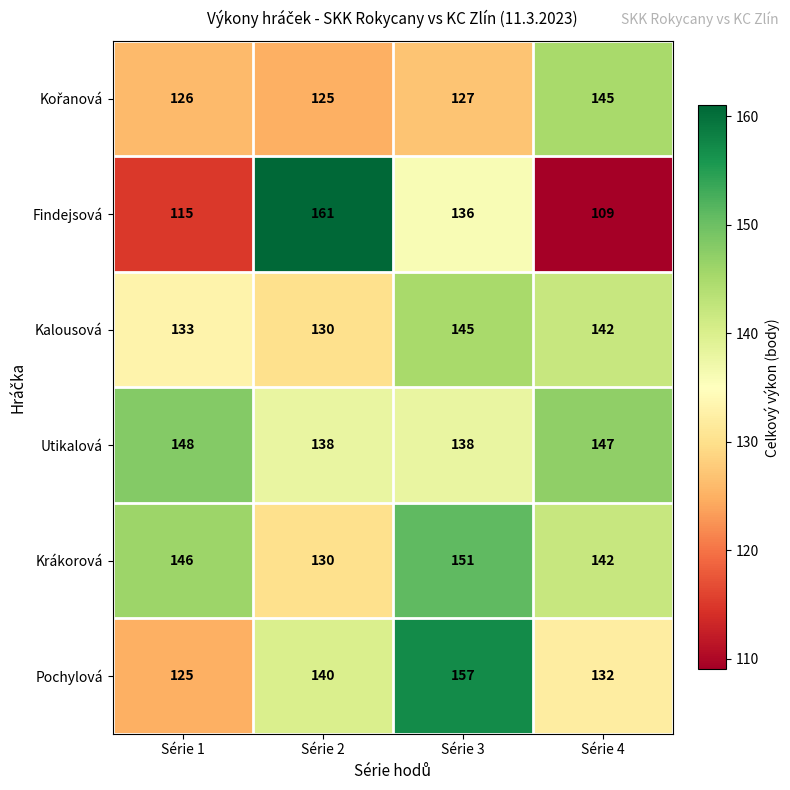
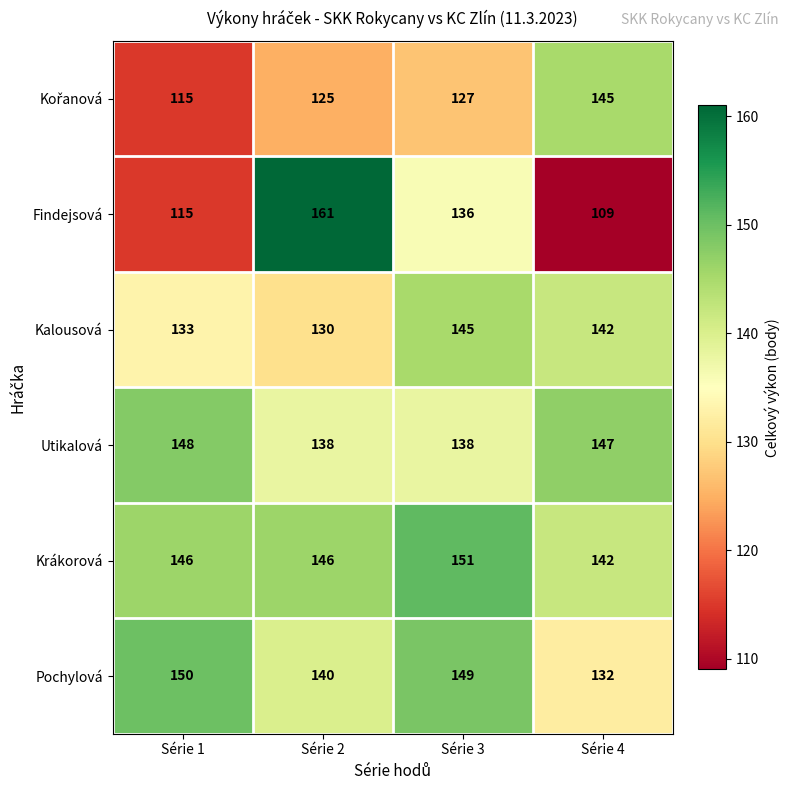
  {
    "Kořanová": {
-     "Série 1": 126,
+     "Série 1": 115,
      "Série 2": 125,
      "Série 3": 127,
      "Série 4": 145
    },
    "Findejsová": {
      "Série 1": 115,
      "Série 2": 161,
      "Série 3": 136,
      "Série 4": 109
    },
    "Kalousová": {
      "Série 1": 133,
      "Série 2": 130,
      "Série 3": 145,
      "Série 4": 142
    },
    "Utikalová": {
      "Série 1": 148,
      "Série 2": 138,
      "Série 3": 138,
      "Série 4": 147
    },
    "Krákorová": {
      "Série 1": 146,
-     "Série 2": 130,
+     "Série 2": 146,
      "Série 3": 151,
      "Série 4": 142
    },
    "Pochylová": {
-     "Série 1": 125,
+     "Série 1": 150,
      "Série 2": 140,
-     "Série 3": 157,
+     "Série 3": 149,
      "Série 4": 132
    }
  }
